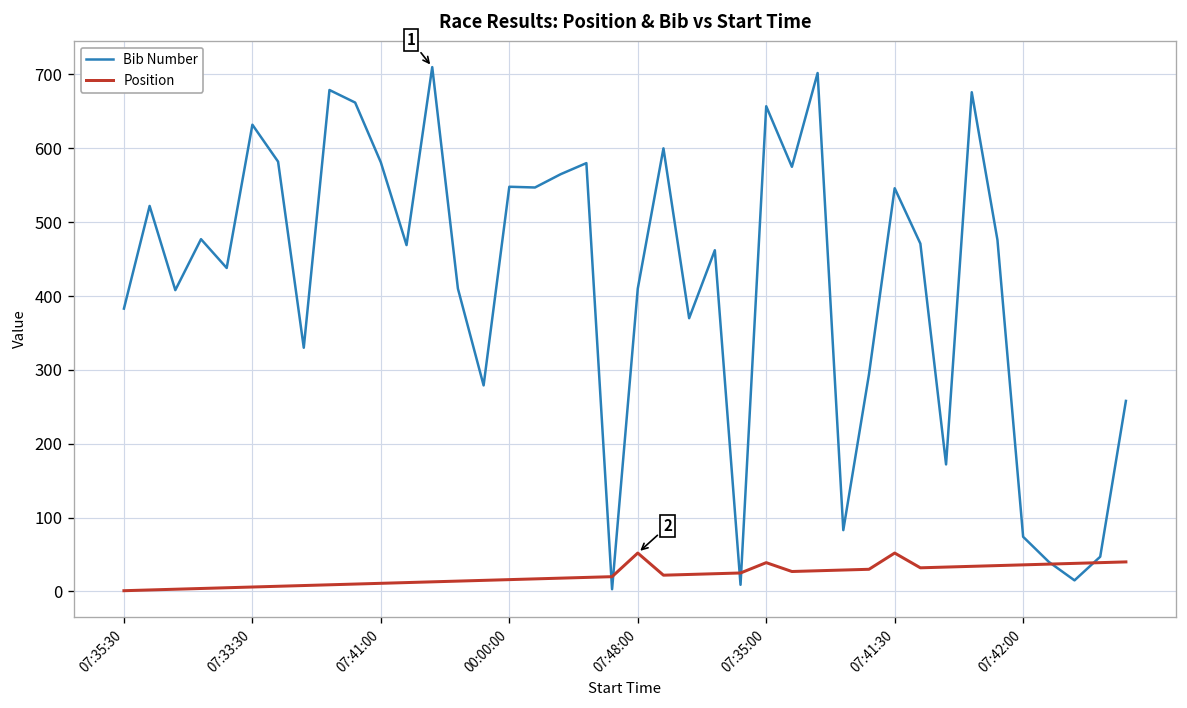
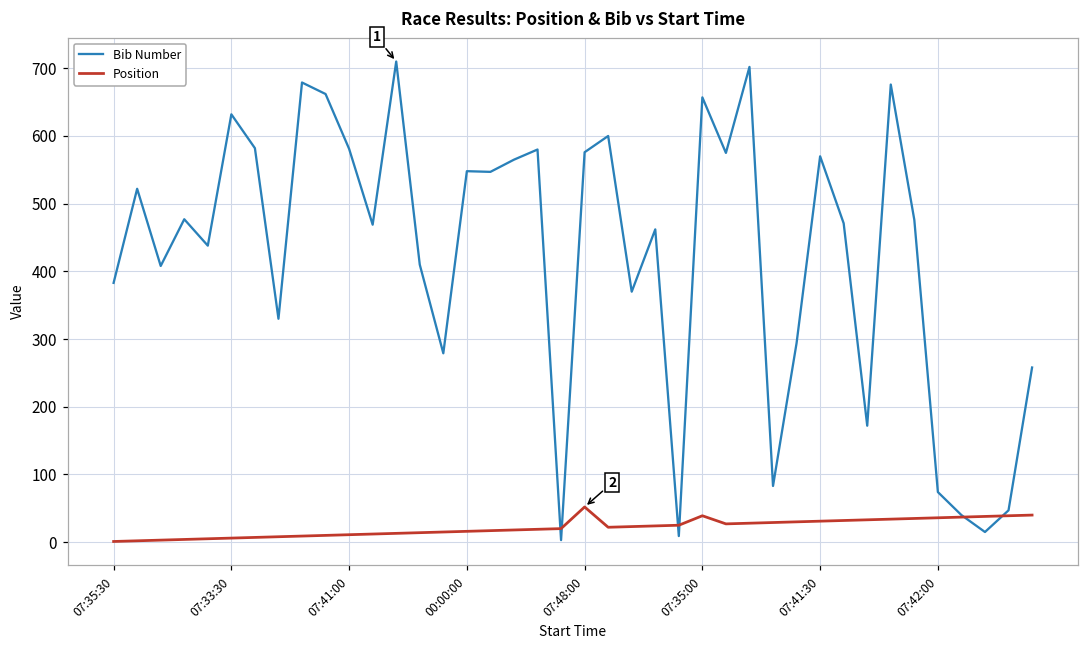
  {
    "Bib Number": {
      "07:35:30": 380,
      "07:41:00": 580,
-     "07:48:00": 410,
+     "07:48:00": 580,
      "07:35:00": 660,
-     "07:41:30": 550
+     "07:41:30": 570
    },
    "Position": {
      "07:35:30": 0,
      "07:41:00": 10,
      "07:35:00": 40,
-     "07:41:30": 50
+     "07:41:30": 30
    }
  }
